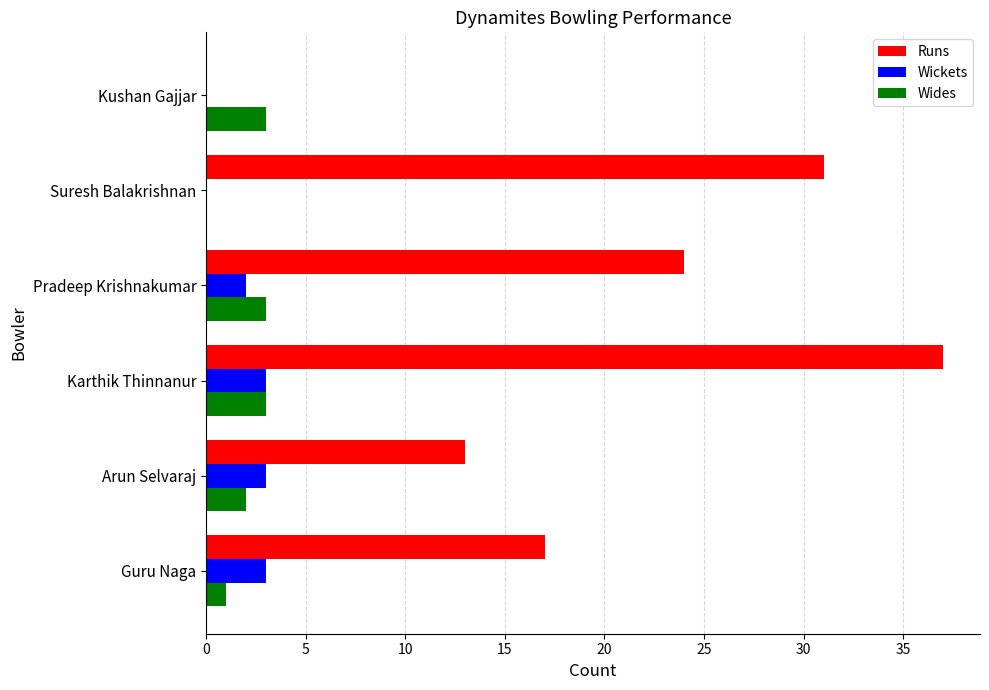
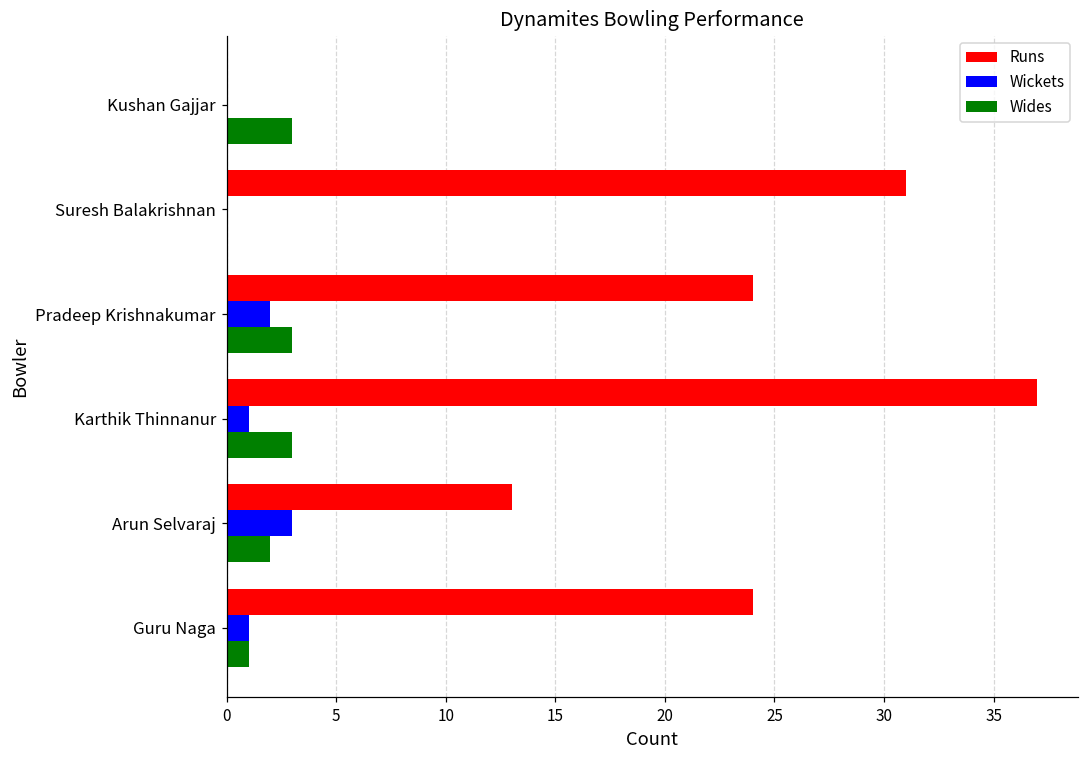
  {
    "Runs": {
      "Kushan Gajjar": 0,
      "Suresh Balakrishnan": 31,
      "Pradeep Krishnakumar": 24,
      "Karthik Thinnanur": 37,
      "Arun Selvaraj": 13,
-     "Guru Naga": 17
+     "Guru Naga": 24
    },
    "Wickets": {
      "Kushan Gajjar": 0,
      "Suresh Balakrishnan": 0,
      "Pradeep Krishnakumar": 2,
-     "Karthik Thinnanur": 3,
+     "Karthik Thinnanur": 1,
      "Arun Selvaraj": 3,
-     "Guru Naga": 3
+     "Guru Naga": 1
    },
    "Wides": {
      "Kushan Gajjar": 3,
      "Suresh Balakrishnan": 0,
      "Pradeep Krishnakumar": 3,
      "Karthik Thinnanur": 3,
      "Arun Selvaraj": 2,
      "Guru Naga": 1
    }
  }
